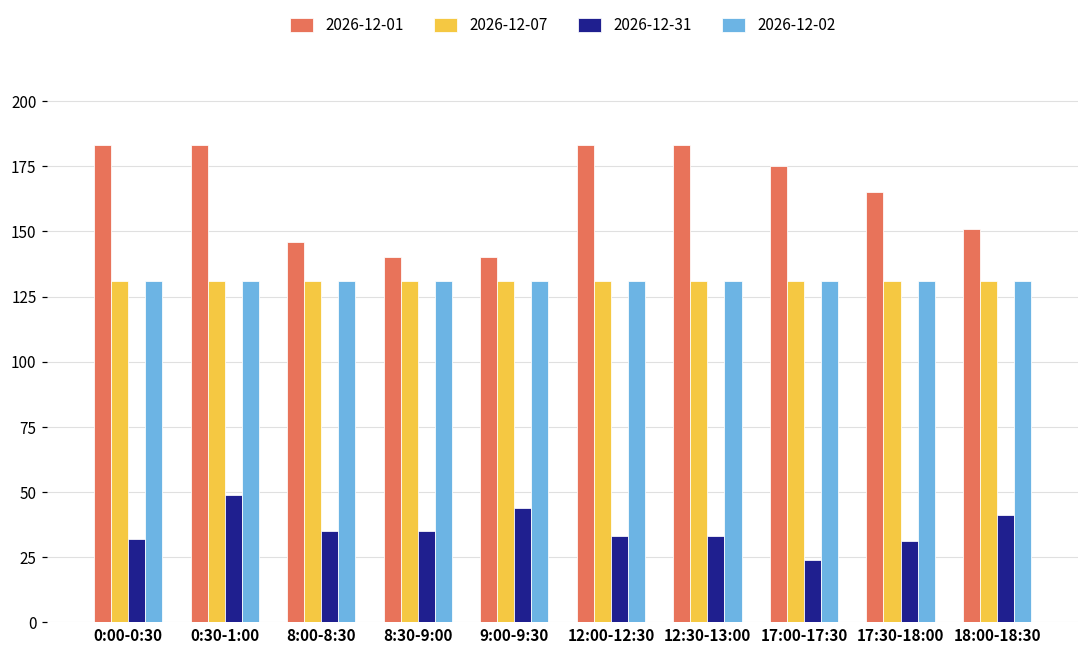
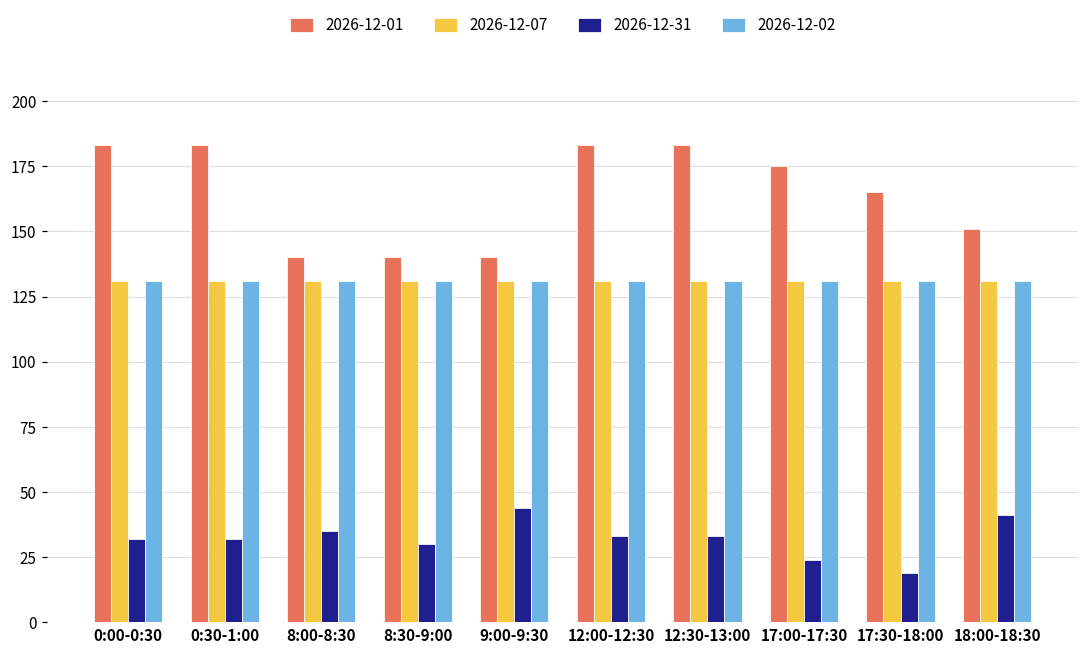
  {
    "2026-12-01": {
      "0:00-0:30": 183,
      "0:30-1:00": 183,
-     "8:00-8:30": 146,
+     "8:00-8:30": 140,
      "8:30-9:00": 140,
      "9:00-9:30": 140,
      "12:00-12:30": 183,
      "12:30-13:00": 183,
      "17:00-17:30": 175,
      "17:30-18:00": 165,
      "18:00-18:30": 151
    },
    "2026-12-07": {
      "0:00-0:30": 131,
      "0:30-1:00": 131,
      "8:00-8:30": 131,
      "8:30-9:00": 131,
      "9:00-9:30": 131,
      "12:00-12:30": 131,
      "12:30-13:00": 131,
      "17:00-17:30": 131,
      "17:30-18:00": 131,
      "18:00-18:30": 131
    },
    "2026-12-31": {
      "0:00-0:30": 32,
-     "0:30-1:00": 49,
+     "0:30-1:00": 32,
      "8:00-8:30": 35,
-     "8:30-9:00": 35,
+     "8:30-9:00": 30,
      "9:00-9:30": 44,
      "12:00-12:30": 33,
      "12:30-13:00": 33,
      "17:00-17:30": 24,
-     "17:30-18:00": 31,
+     "17:30-18:00": 19,
      "18:00-18:30": 41
    },
    "2026-12-02": {
      "0:00-0:30": 131,
      "0:30-1:00": 131,
      "8:00-8:30": 131,
      "8:30-9:00": 131,
      "9:00-9:30": 131,
      "12:00-12:30": 131,
      "12:30-13:00": 131,
      "17:00-17:30": 131,
      "17:30-18:00": 131,
      "18:00-18:30": 131
    }
  }
